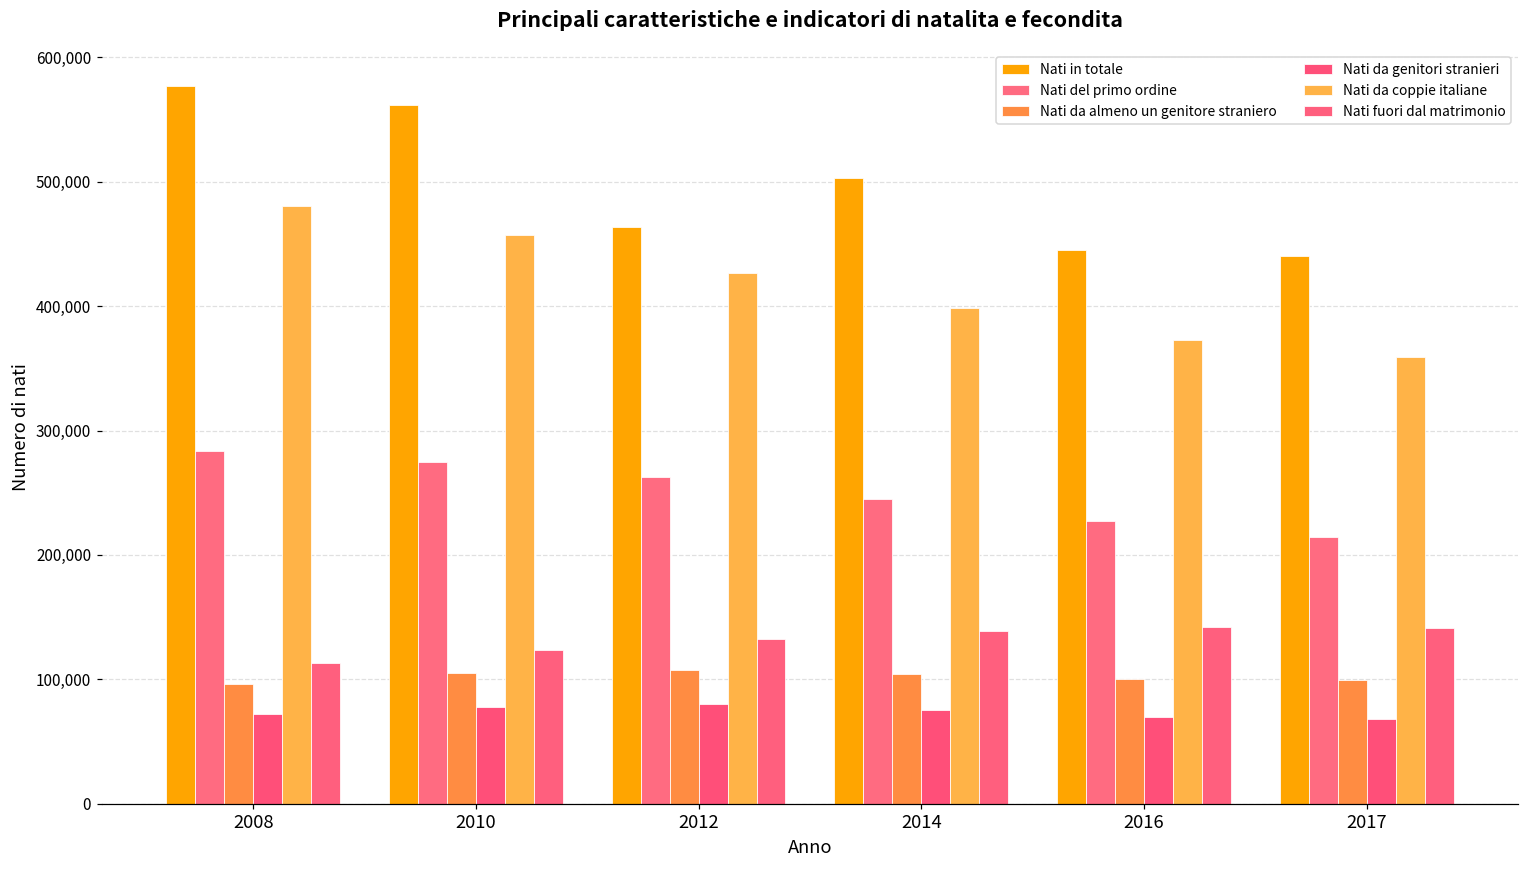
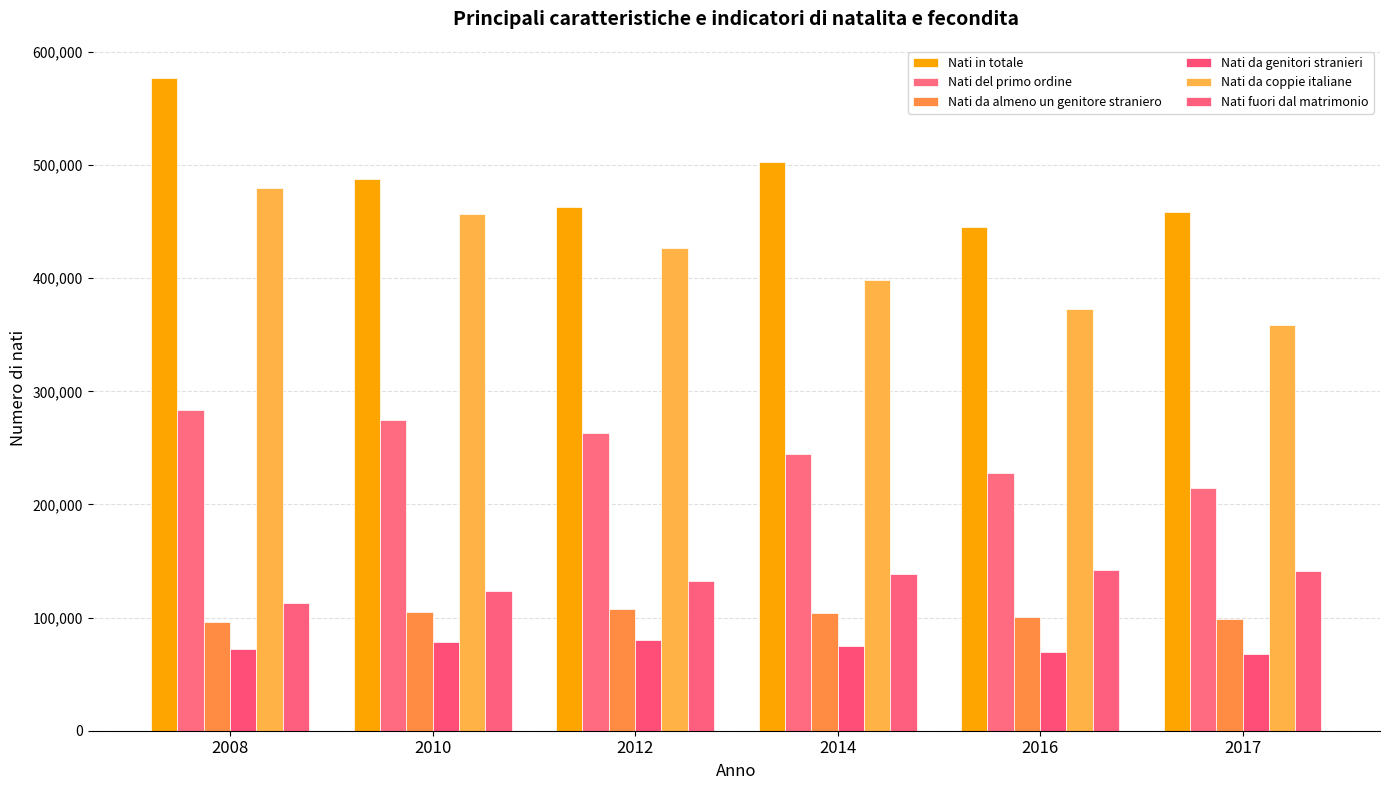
  {
    "Nati in totale": {
      "2008": "577,000",
-     "2010": "562,000",
+     "2010": "488,000",
      "2012": "463,000",
      "2014": "503,000",
      "2016": "445,000",
-     "2017": "440,000"
+     "2017": "458,000"
    }
  }
